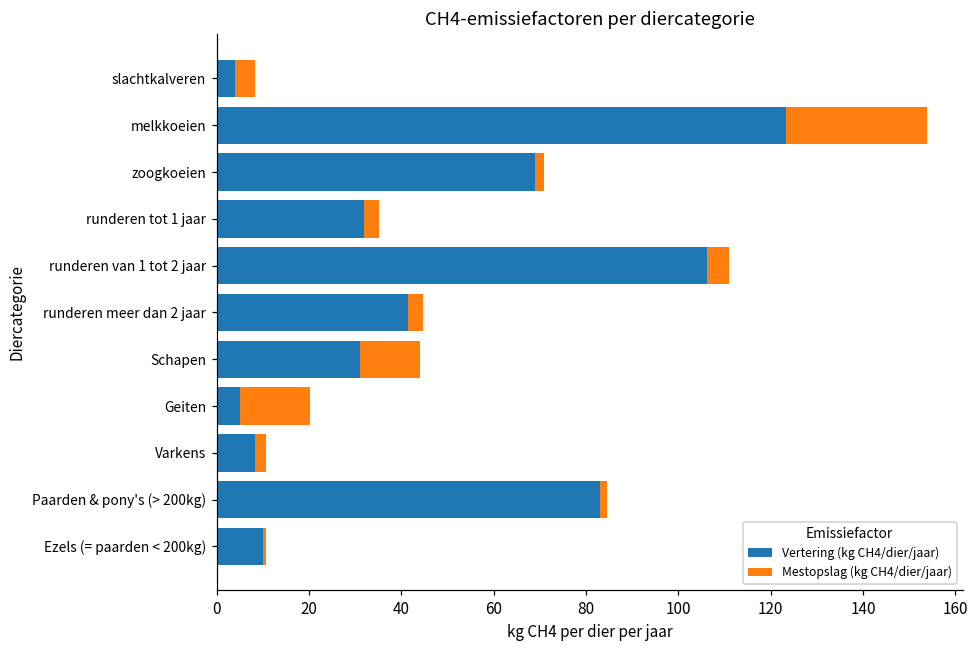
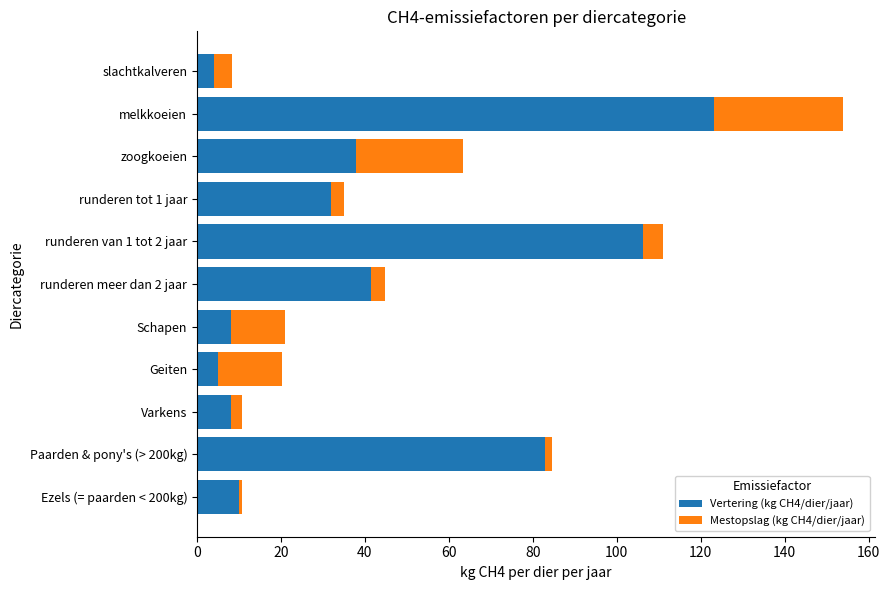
  {
    "Vertering (kg CH4/dier/jaar)": {
      "slachtkalveren": 4,
      "melkkoeien": 123,
-     "zoogkoeien": 69,
+     "zoogkoeien": 38,
      "runderen tot 1 jaar": 32,
      "runderen van 1 tot 2 jaar": 106,
      "runderen meer dan 2 jaar": 41,
-     "Schapen": 31,
+     "Schapen": 8,
      "Geiten": 5,
      "Varkens": 8,
      "Paarden & pony's (> 200kg)": 83,
      "Ezels (= paarden < 200kg)": 10
    },
    "Mestopslag (kg CH4/dier/jaar)": {
      "slachtkalveren": 4,
      "melkkoeien": 31,
-     "zoogkoeien": 2,
+     "zoogkoeien": 25,
      "runderen tot 1 jaar": 3,
      "runderen van 1 tot 2 jaar": 5,
      "runderen meer dan 2 jaar": 3,
      "Schapen": 13,
      "Geiten": 15,
      "Varkens": 2,
      "Paarden & pony's (> 200kg)": 2,
      "Ezels (= paarden < 200kg)": 1
    }
  }
